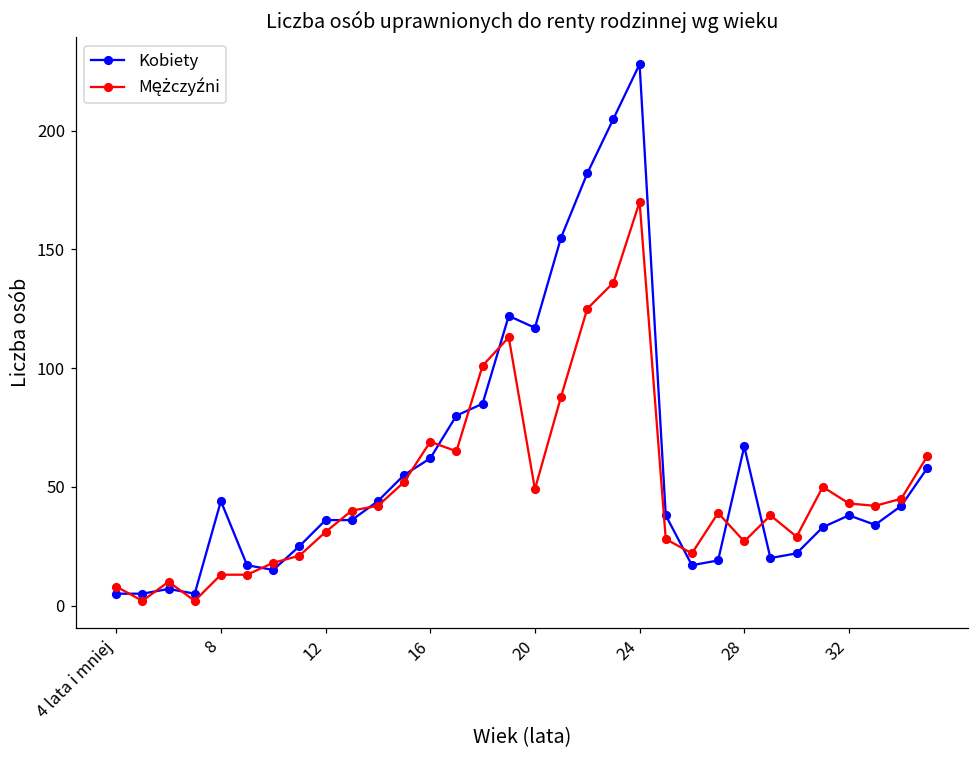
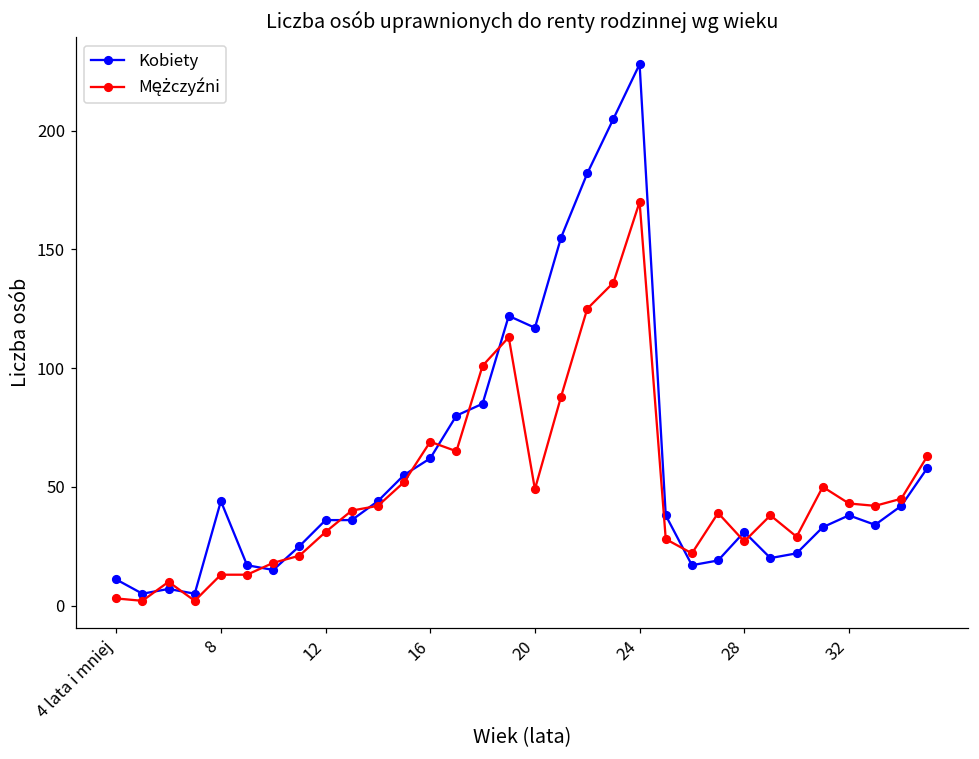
  {
    "Kobiety": {
-     "4 lata i mniej": 5,
+     "4 lata i mniej": 11,
      "8": 44,
      "12": 36,
      "16": 62,
      "20": 117,
      "24": 228,
-     "28": 67,
+     "28": 31,
      "32": 38
    },
    "Mężczyźni": {
-     "4 lata i mniej": 8,
+     "4 lata i mniej": 3,
      "8": 13,
      "12": 31,
      "16": 69,
      "20": 49,
      "24": 170,
      "28": 27,
      "32": 43
    }
  }
